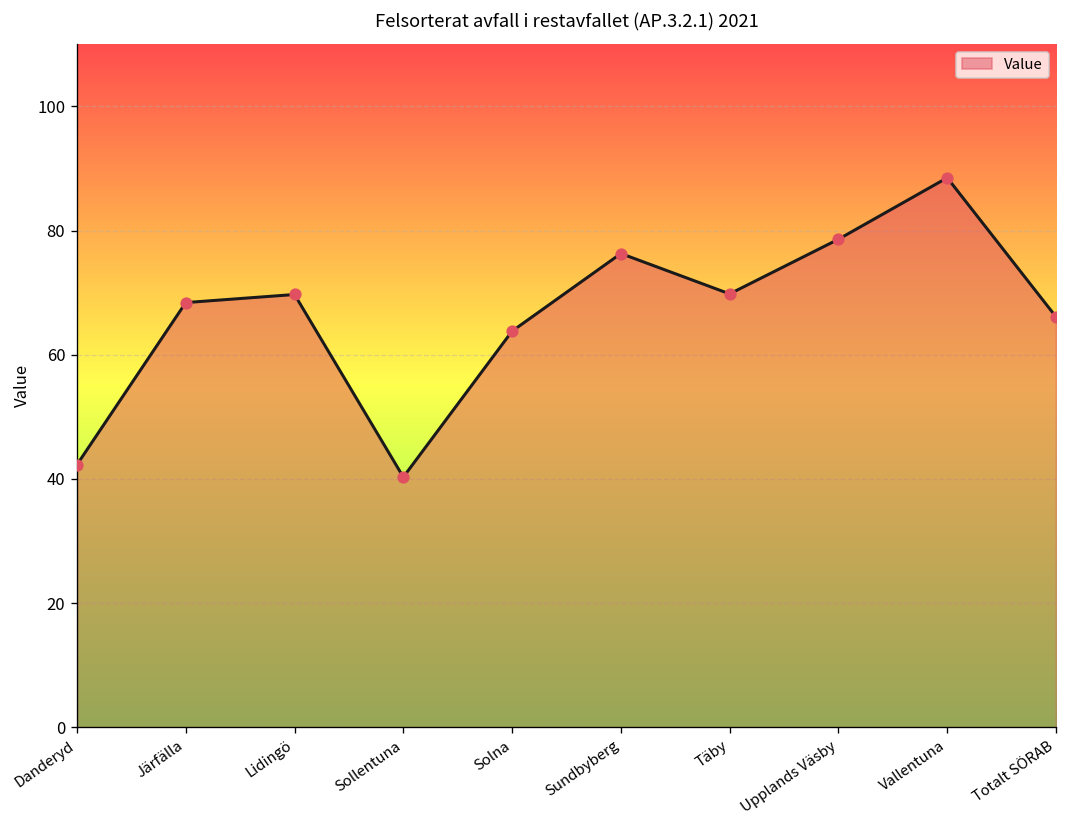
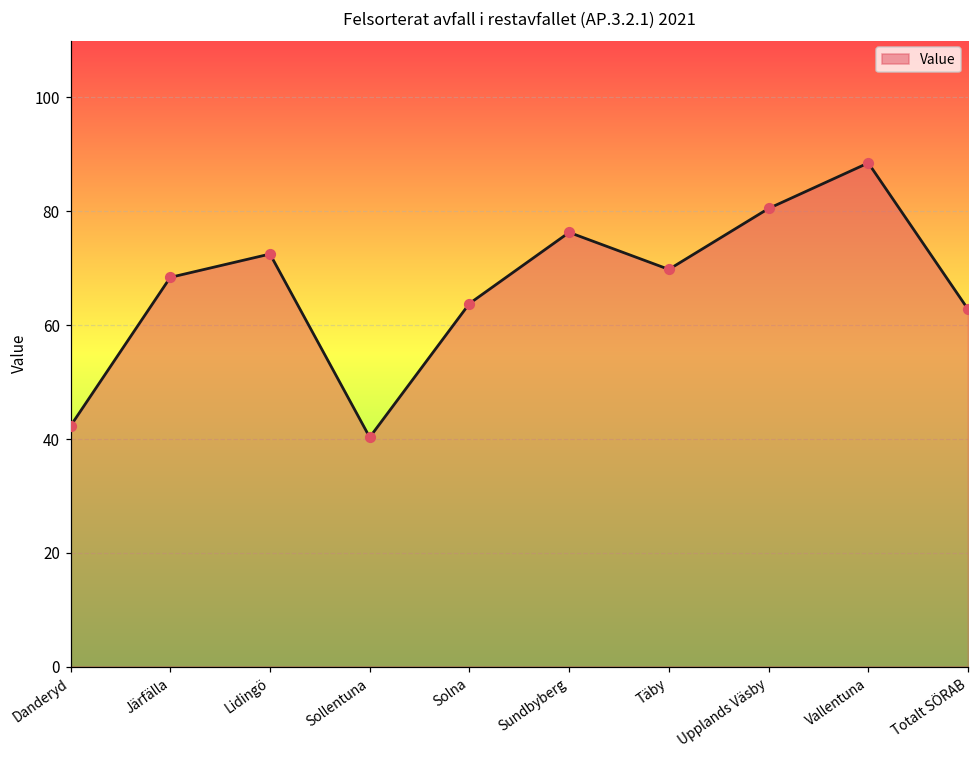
  {
    "Danderyd": 42,
    "Järfälla": 68,
-   "Lidingö": 70,
+   "Lidingö": 73,
    "Sollentuna": 40,
    "Solna": 64,
    "Sundbyberg": 76,
    "Täby": 70,
-   "Upplands Väsby": 79,
+   "Upplands Väsby": 81,
    "Vallentuna": 89,
-   "Totalt SÖRAB": 66
+   "Totalt SÖRAB": 63
  }
